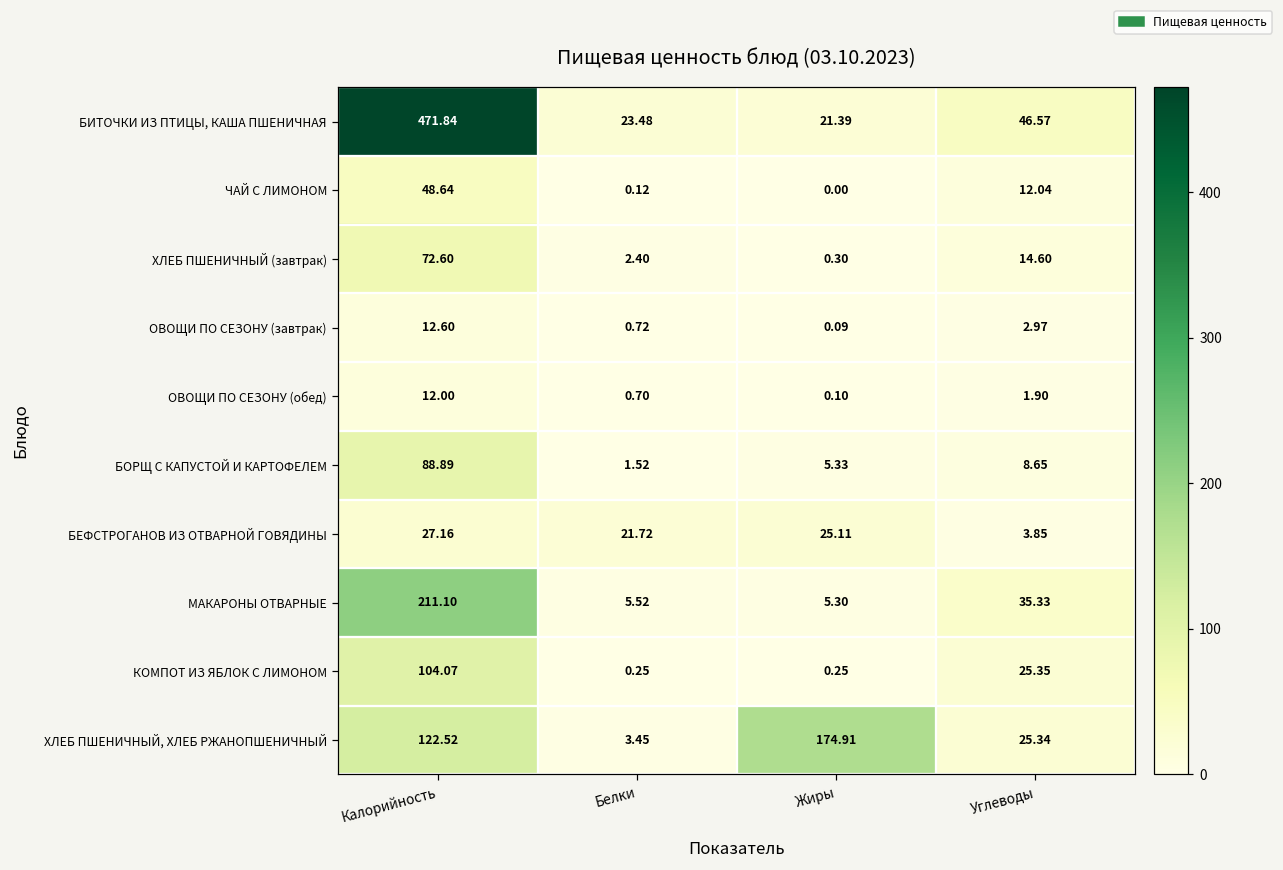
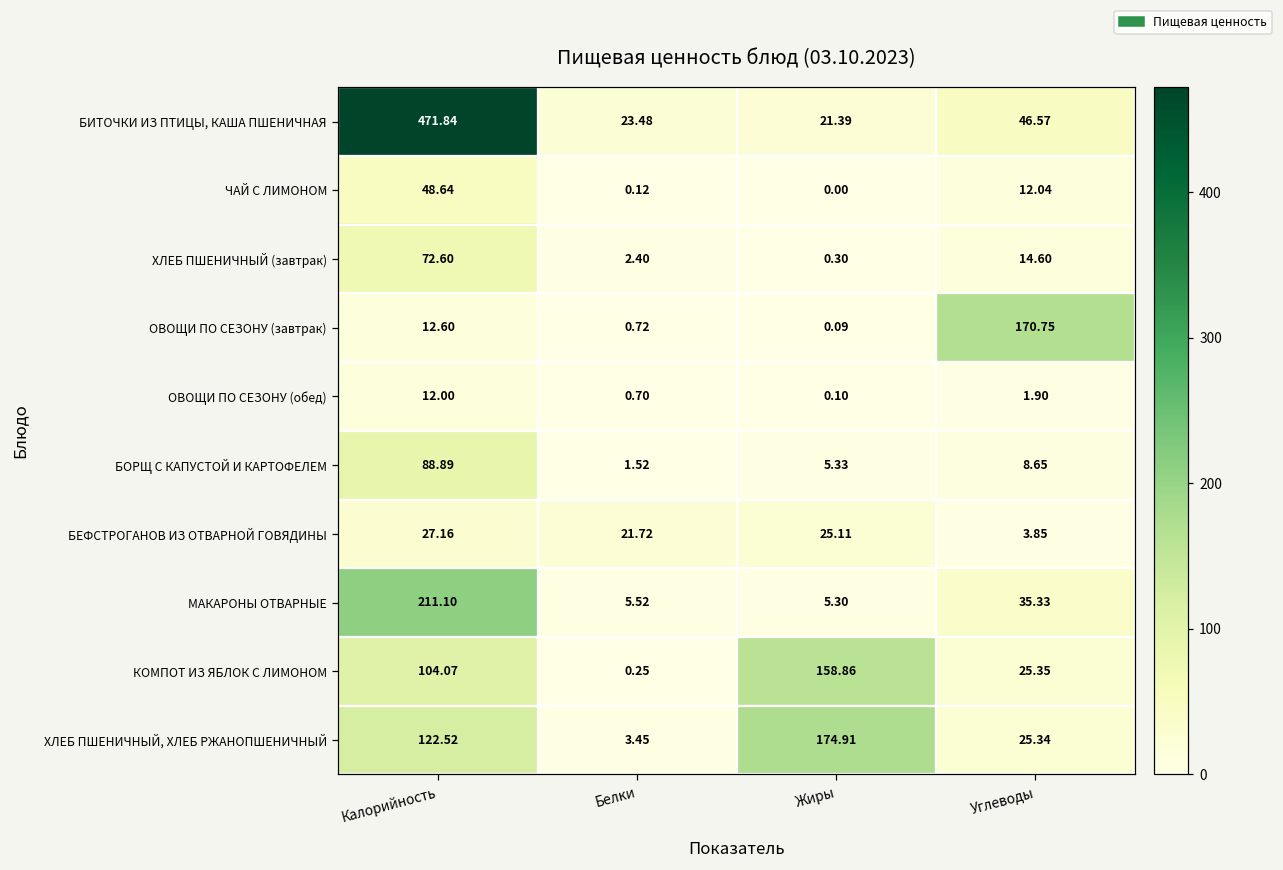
  {
    "БИТОЧКИ ИЗ ПТИЦЫ, КАША ПШЕНИЧНАЯ": {
      "Калорийность": 471.84,
      "Белки": 23.48,
      "Жиры": 21.39,
      "Углеводы": 46.57
    },
    "ЧАЙ С ЛИМОНОМ": {
      "Калорийность": 48.64,
      "Белки": 0.12,
      "Жиры": 0.00,
      "Углеводы": 12.04
    },
    "ХЛЕБ ПШЕНИЧНЫЙ (завтрак)": {
      "Калорийность": 72.60,
      "Белки": 2.40,
      "Жиры": 0.30,
      "Углеводы": 14.60
    },
    "ОВОЩИ ПО СЕЗОНУ (завтрак)": {
      "Калорийность": 12.60,
      "Белки": 0.72,
      "Жиры": 0.09,
-     "Углеводы": 2.97
+     "Углеводы": 170.75
    },
    "ОВОЩИ ПО СЕЗОНУ (обед)": {
      "Калорийность": 12.00,
      "Белки": 0.70,
      "Жиры": 0.10,
      "Углеводы": 1.90
    },
    "БОРЩ С КАПУСТОЙ И КАРТОФЕЛЕМ": {
      "Калорийность": 88.89,
      "Белки": 1.52,
      "Жиры": 5.33,
      "Углеводы": 8.65
    },
    "БЕФСТРОГАНОВ ИЗ ОТВАРНОЙ ГОВЯДИНЫ": {
      "Калорийность": 27.16,
      "Белки": 21.72,
      "Жиры": 25.11,
      "Углеводы": 3.85
    },
    "МАКАРОНЫ ОТВАРНЫЕ": {
      "Калорийность": 211.10,
      "Белки": 5.52,
      "Жиры": 5.30,
      "Углеводы": 35.33
    },
    "КОМПОТ ИЗ ЯБЛОК С ЛИМОНОМ": {
      "Калорийность": 104.07,
      "Белки": 0.25,
-     "Жиры": 0.25,
+     "Жиры": 158.86,
      "Углеводы": 25.35
    },
    "ХЛЕБ ПШЕНИЧНЫЙ, ХЛЕБ РЖАНОПШЕНИЧНЫЙ": {
      "Калорийность": 122.52,
      "Белки": 3.45,
      "Жиры": 174.91,
      "Углеводы": 25.34
    }
  }
